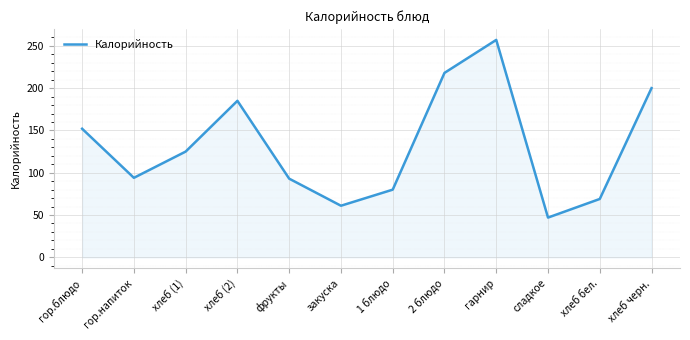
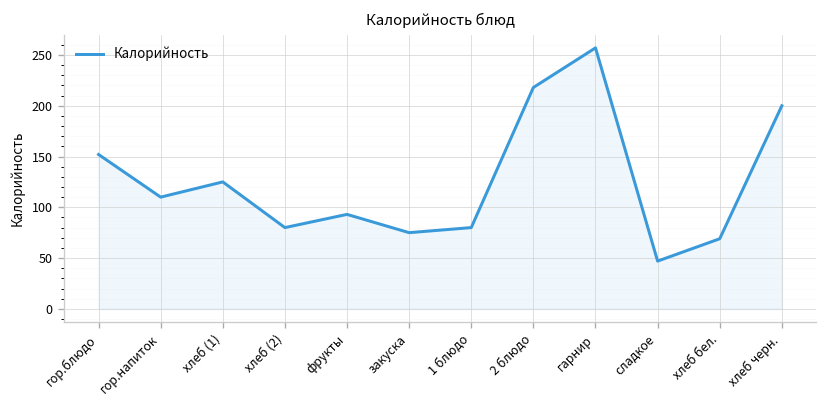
  {
    "гор.блюдо": 150,
-   "гор.напиток": 90,
+   "гор.напиток": 110,
    "хлеб (1)": 130,
-   "хлеб (2)": 190,
+   "хлеб (2)": 80,
    "фрукты": 90,
-   "закуска": 60,
+   "закуска": 80,
    "1 блюдо": 80,
    "2 блюдо": 220,
    "гарнир": 260,
    "сладкое": 50,
    "хлеб бел.": 70,
    "хлеб черн.": 200
  }
